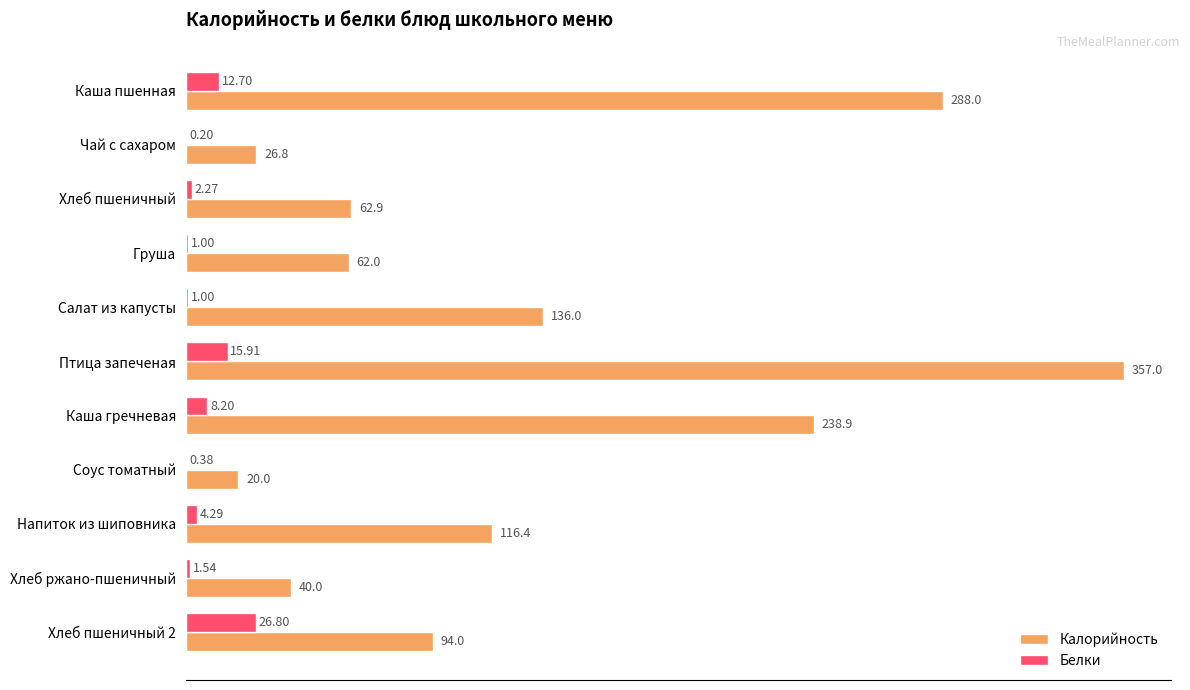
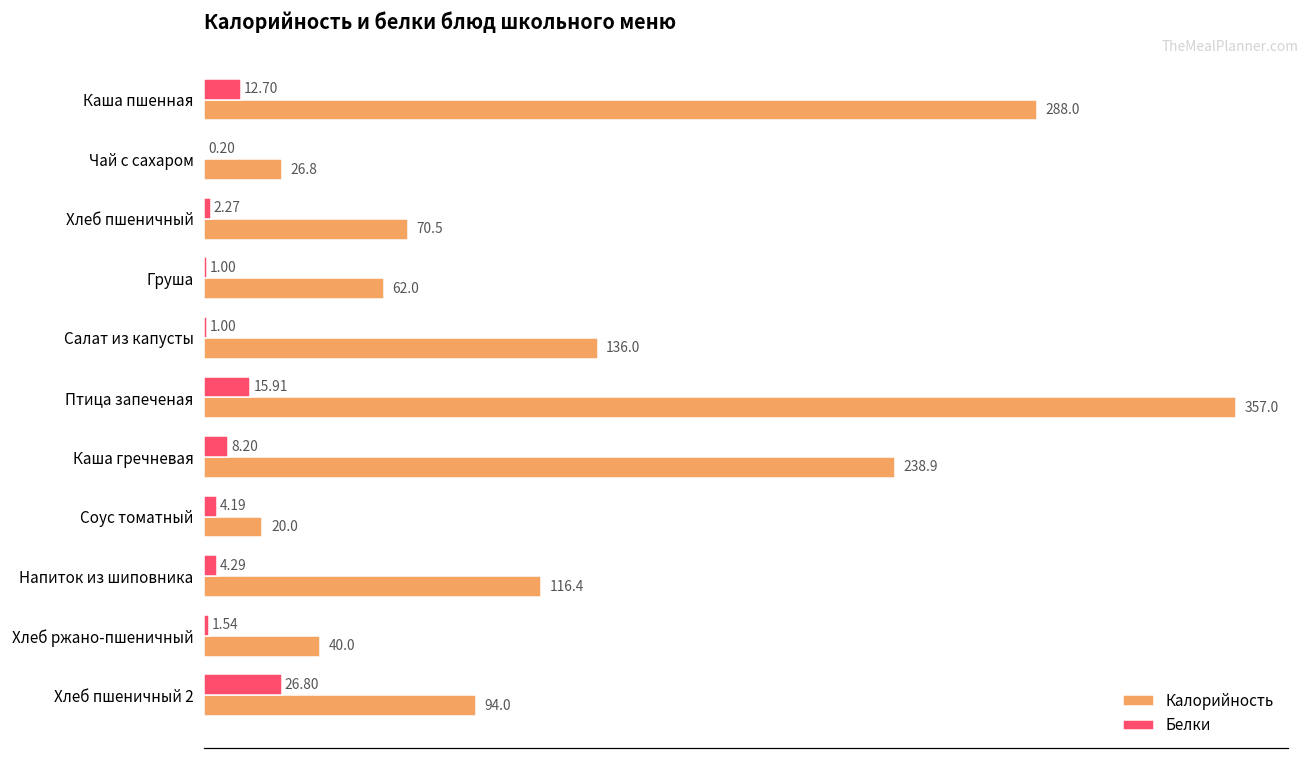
  {
    "Калорийность": {
      "Каша пшенная": 288.0,
      "Чай с сахаром": 26.8,
-     "Хлеб пшеничный": 62.9,
+     "Хлеб пшеничный": 70.5,
      "Груша": 62.0,
      "Салат из капусты": 136.0,
      "Птица запеченая": 357.0,
      "Каша гречневая": 238.9,
      "Соус томатный": 20.0,
      "Напиток из шиповника": 116.4,
      "Хлеб ржано-пшеничный": 40.0,
      "Хлеб пшеничный 2": 94.0
    },
    "Белки": {
      "Каша пшенная": 12.70,
      "Чай с сахаром": 0.20,
      "Хлеб пшеничный": 2.27,
      "Груша": 1.00,
      "Салат из капусты": 1.00,
      "Птица запеченая": 15.91,
      "Каша гречневая": 8.20,
-     "Соус томатный": 0.38,
+     "Соус томатный": 4.19,
      "Напиток из шиповника": 4.29,
      "Хлеб ржано-пшеничный": 1.54,
      "Хлеб пшеничный 2": 26.80
    }
  }
